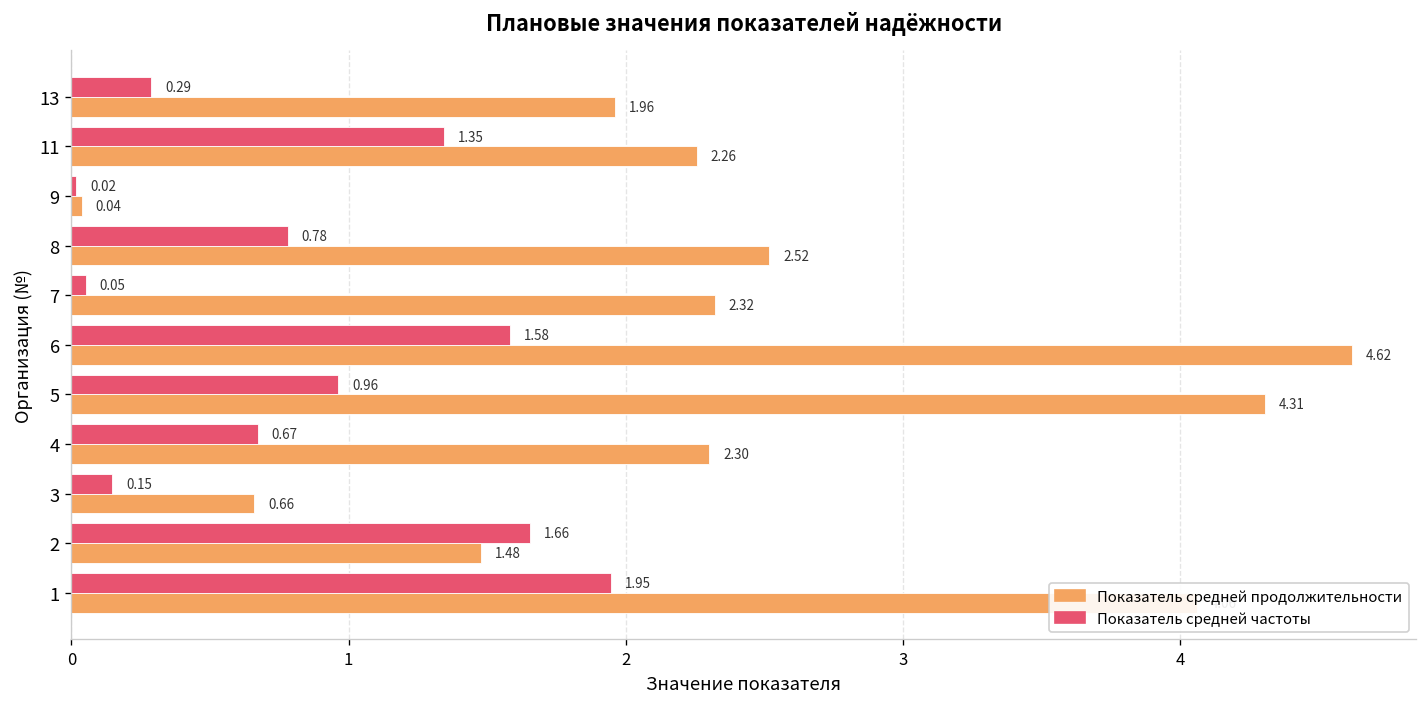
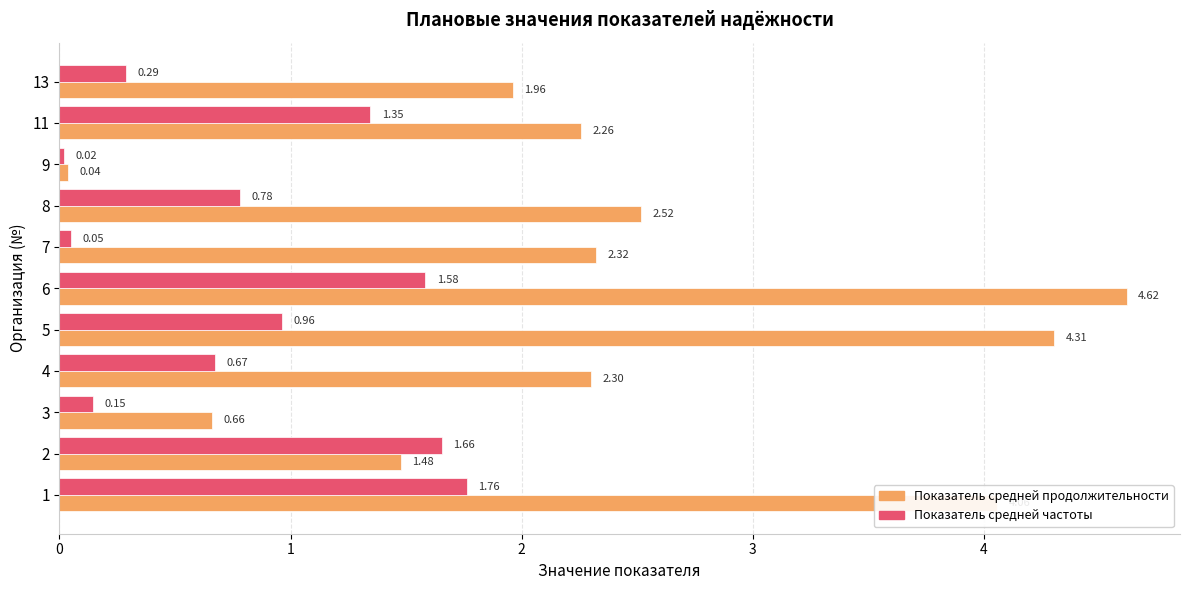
  {
    "Показатель средней продолжительности": {
      "13": 1.96,
      "11": 2.26,
      "9": 0.04,
      "8": 2.52,
      "7": 2.32,
      "6": 4.62,
      "5": 4.31,
      "4": 2.30,
      "3": 0.66,
      "2": 1.48
    },
    "Показатель средней частоты": {
      "13": 0.29,
      "11": 1.35,
      "9": 0.02,
      "8": 0.78,
      "7": 0.05,
      "6": 1.58,
      "5": 0.96,
      "4": 0.67,
      "3": 0.15,
      "2": 1.66,
-     "1": 1.95
+     "1": 1.76
    }
  }
